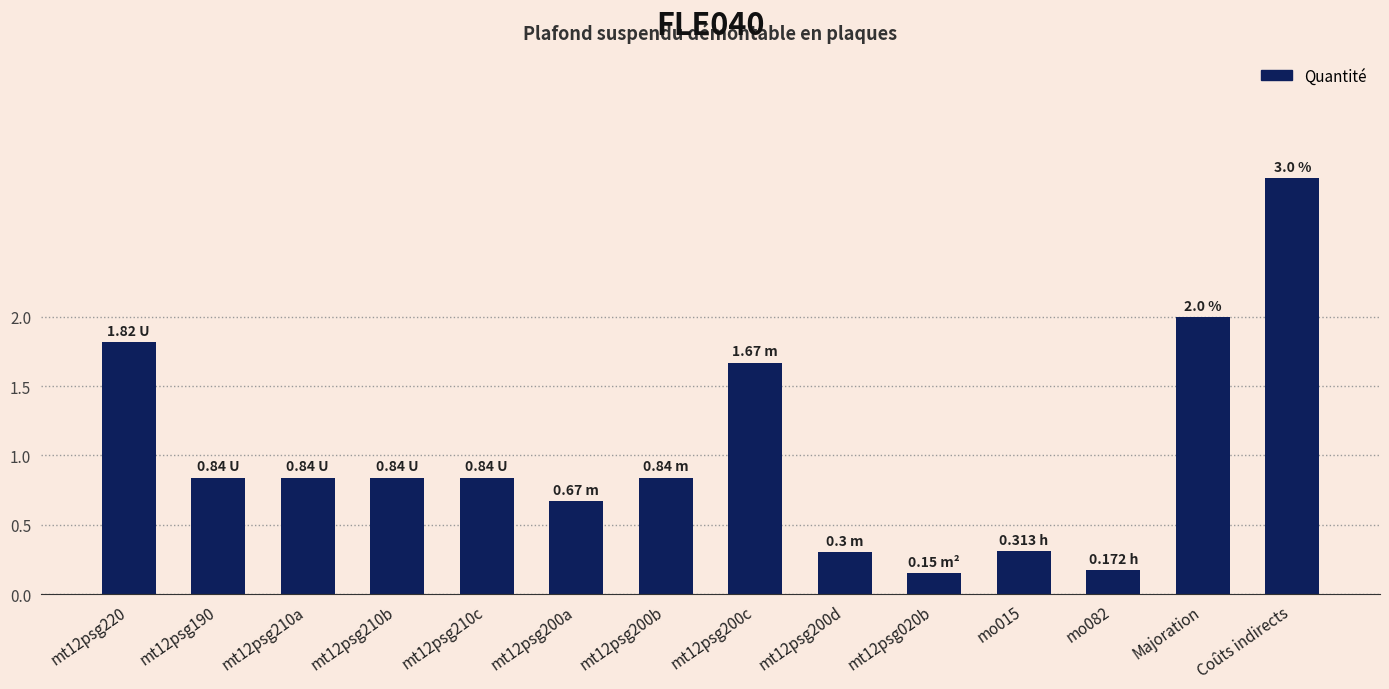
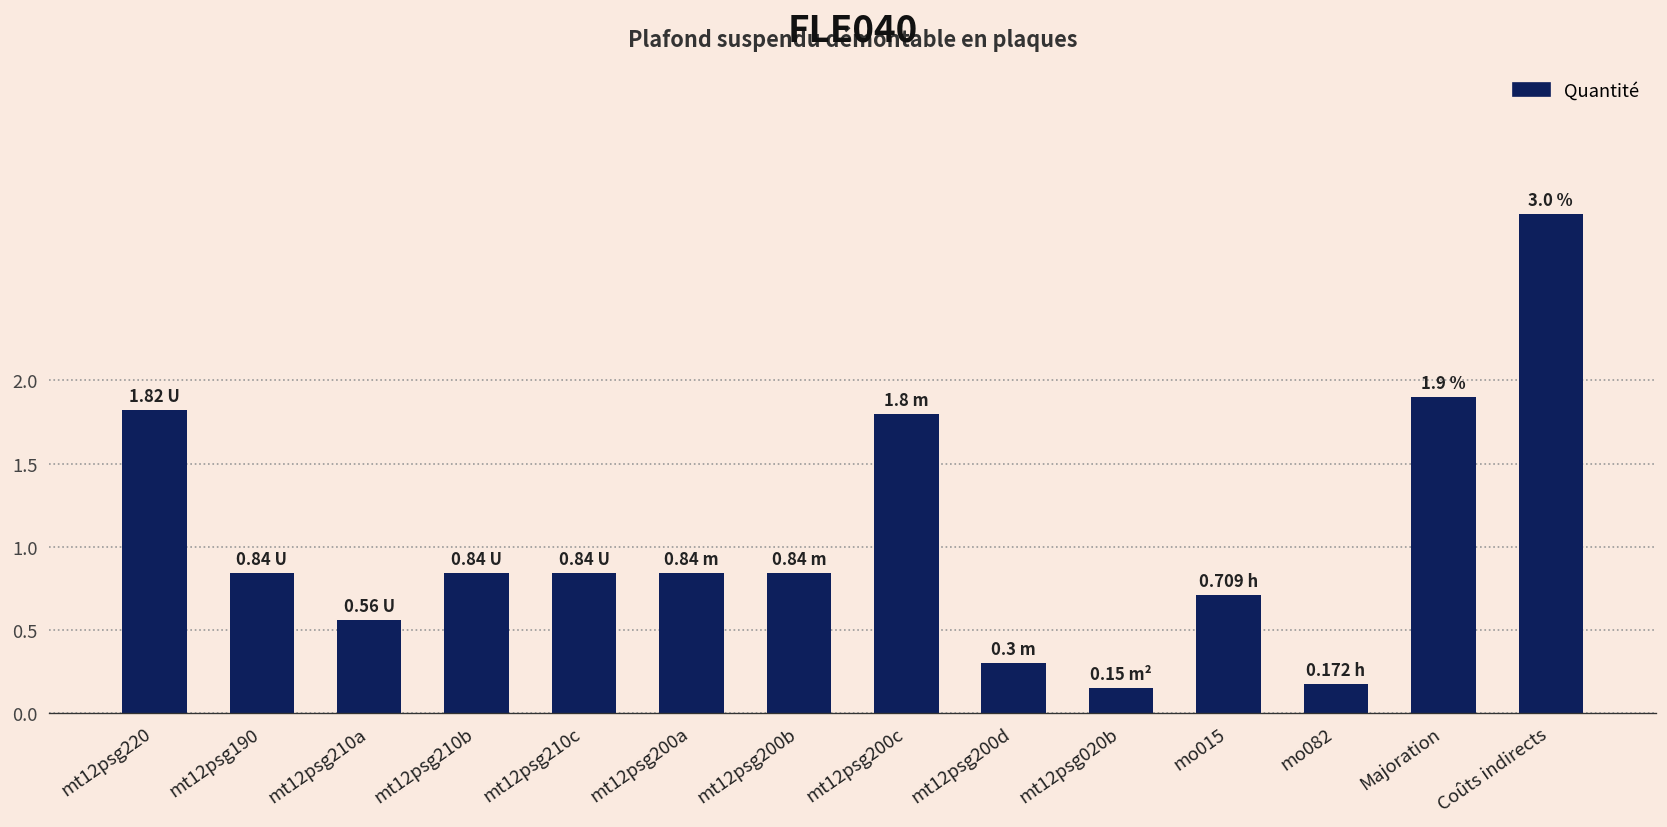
  {
    "mt12psg220": "1.82",
    "mt12psg190": "0.84",
-   "mt12psg210a": "0.84",
+   "mt12psg210a": "0.56",
    "mt12psg210b": "0.84",
    "mt12psg210c": "0.84",
-   "mt12psg200a": "0.67",
+   "mt12psg200a": "0.84",
    "mt12psg200b": "0.84",
-   "mt12psg200c": "1.67",
+   "mt12psg200c": "1.8",
    "mt12psg200d": "0.3",
    "mt12psg020b": "0.15",
-   "mo015": "0.313",
+   "mo015": "0.709",
    "mo082": "0.172",
-   "Majoration": "2.0 %",
+   "Majoration": "1.9 %",
    "Coûts indirects": "3.0 %"
  }
